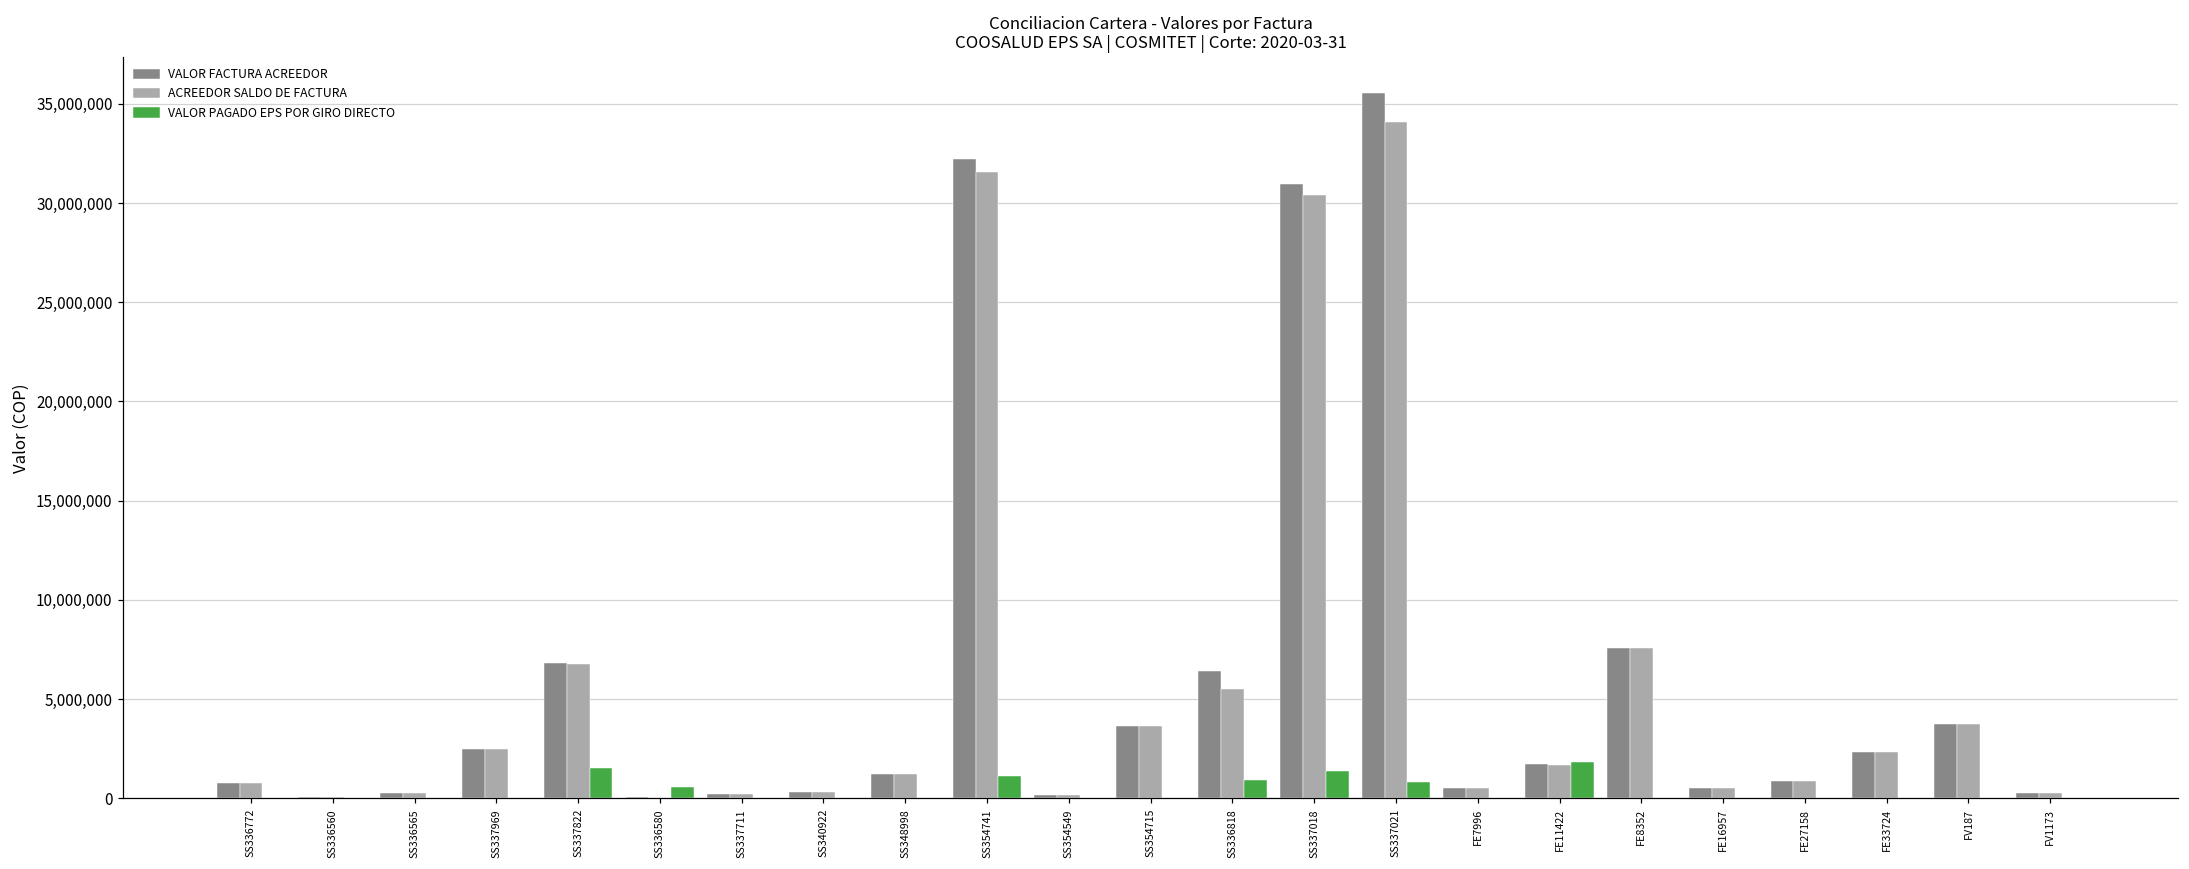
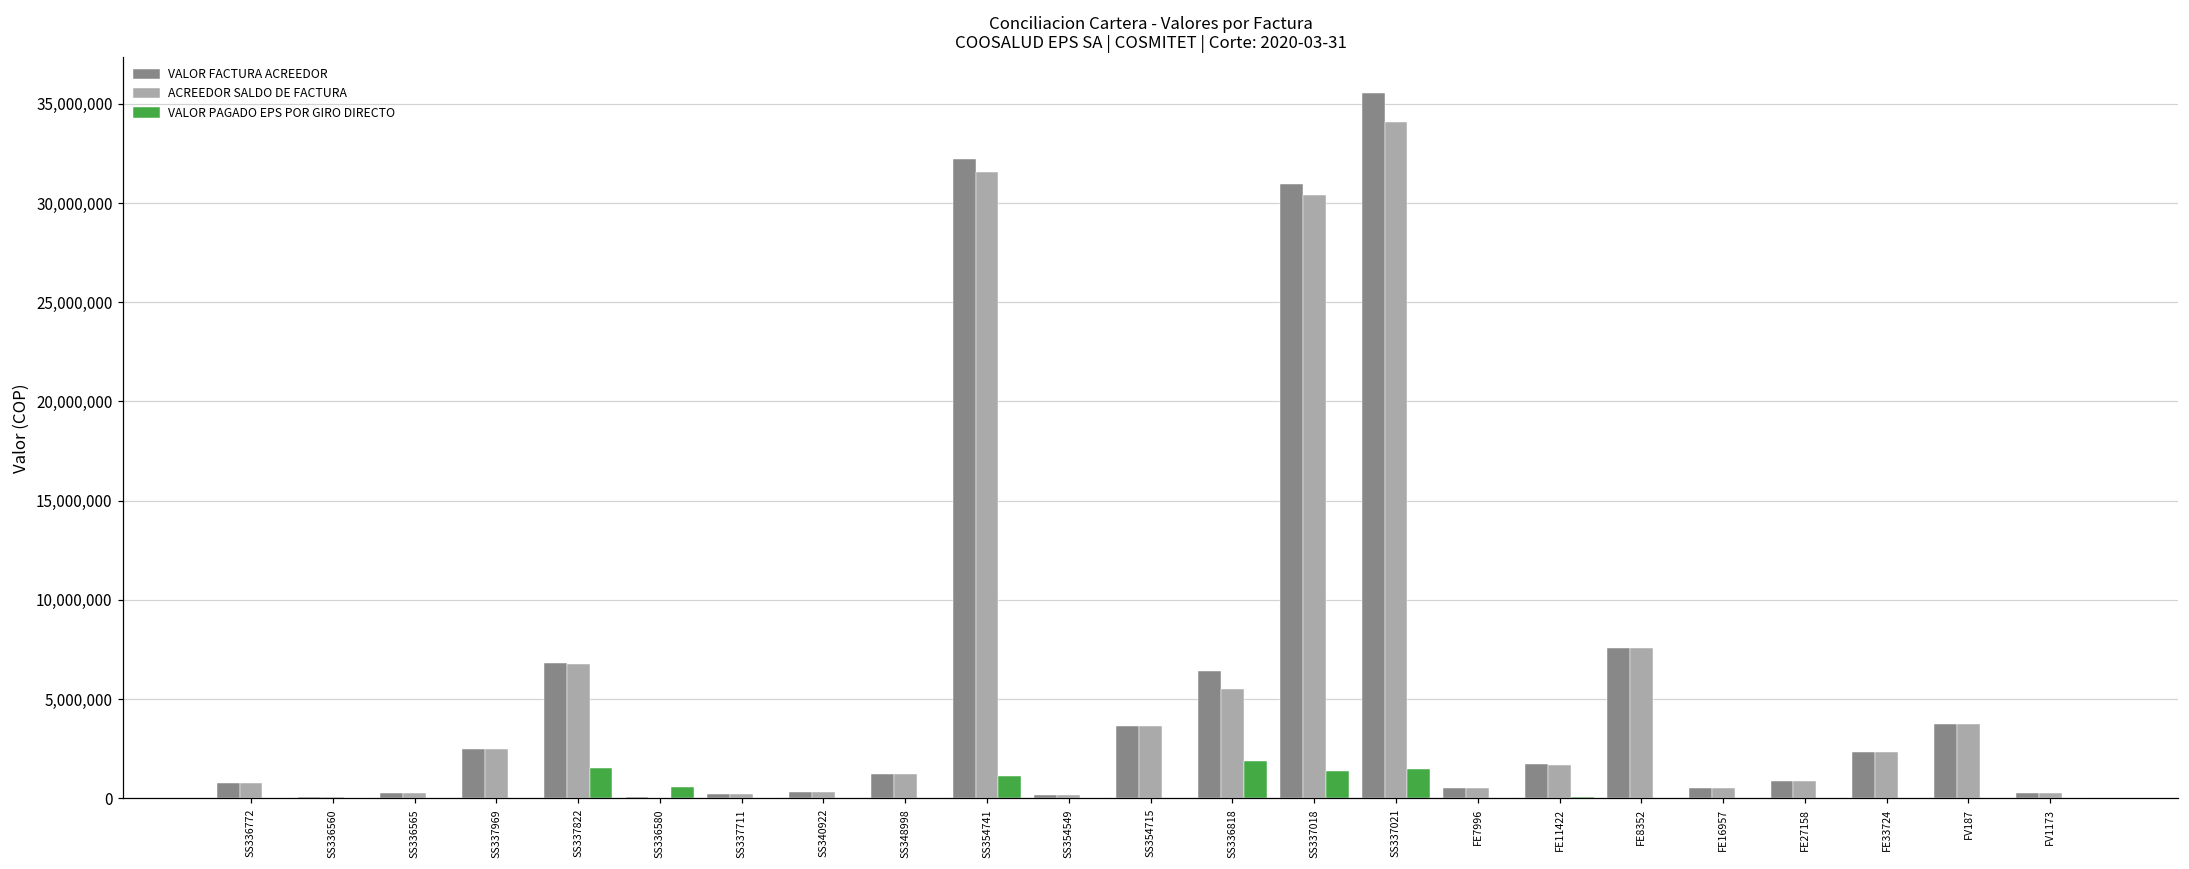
  {
    "VALOR PAGADO EPS POR GIRO DIRECTO": {
      "SS336772": "0",
      "SS336560": "0",
      "SS336565": "0",
      "SS337969": "0",
      "SS337822": "1,500,000",
      "SS336580": "600,000",
      "SS337711": "0",
      "SS340922": "0",
      "SS348998": "0",
      "SS354741": "1,100,000",
      "SS354549": "0",
      "SS354715": "0",
-     "SS336818": "900,000",
+     "SS336818": "1,900,000",
      "SS337018": "1,400,000",
-     "SS337021": "800,000",
+     "SS337021": "1,500,000",
      "FE7996": "0",
-     "FE11422": "1,800,000",
+     "FE11422": "100,000",
      "FE8352": "0",
      "FE16957": "0",
      "FE27158": "0",
      "FE33724": "0",
      "FV187": "0",
      "FV1173": "0"
    }
  }
